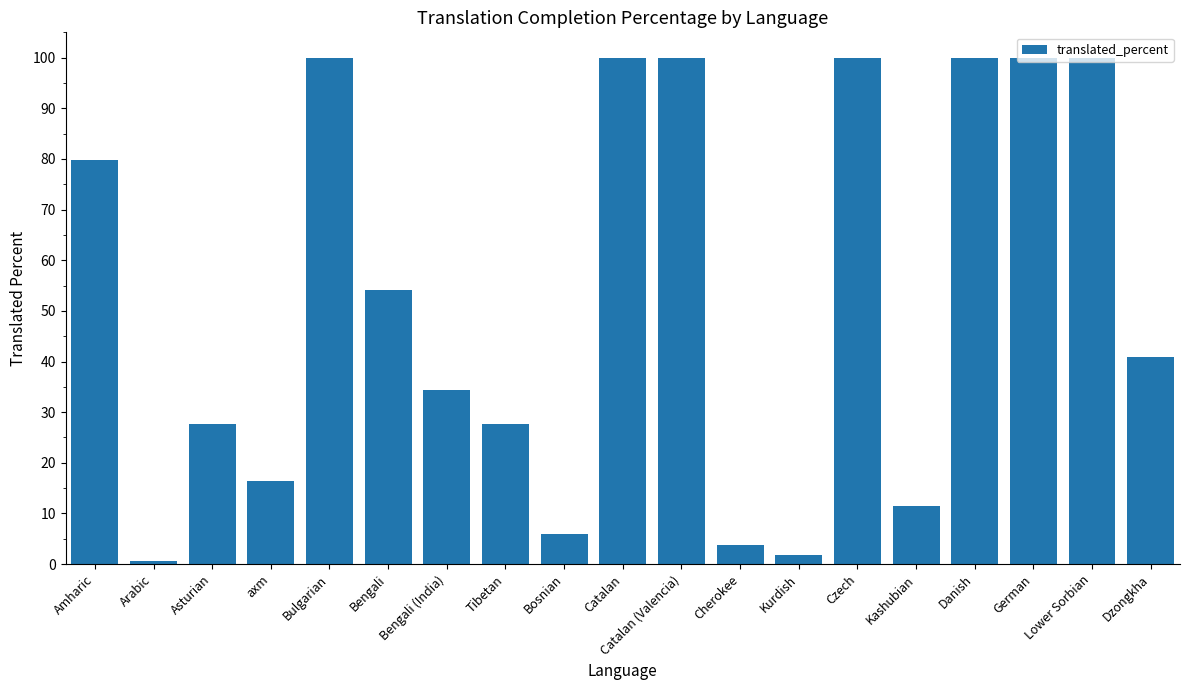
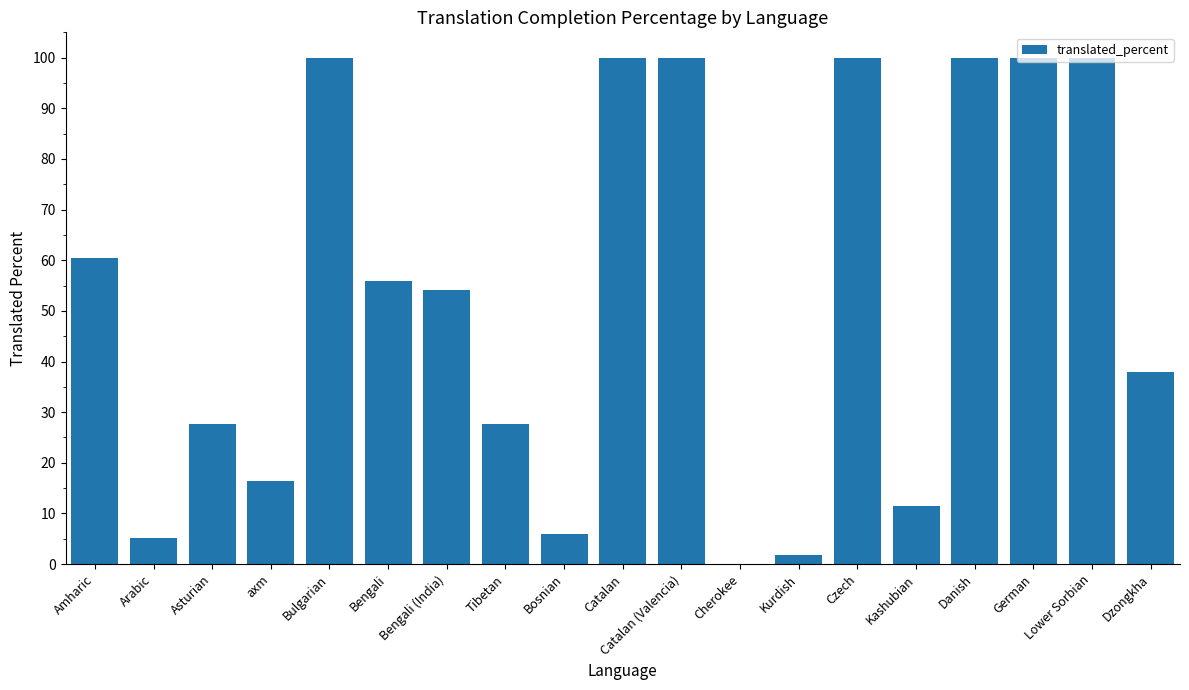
  {
-   "Amharic": 80,
-   "Arabic": 1,
+   "Amharic": 61,
+   "Arabic": 5,
    "Asturian": 28,
    "axm": 16,
    "Bulgarian": 100,
-   "Bengali": 54,
-   "Bengali (India)": 34,
+   "Bengali": 56,
+   "Bengali (India)": 54,
    "Tibetan": 28,
    "Bosnian": 6,
    "Catalan": 100,
    "Catalan (Valencia)": 100,
-   "Cherokee": 4,
+   "Cherokee": 0,
    "Kurdish": 2,
    "Czech": 100,
    "Kashubian": 12,
    "Danish": 100,
-   "Dzongkha": 41
+   "Dzongkha": 38
  }
